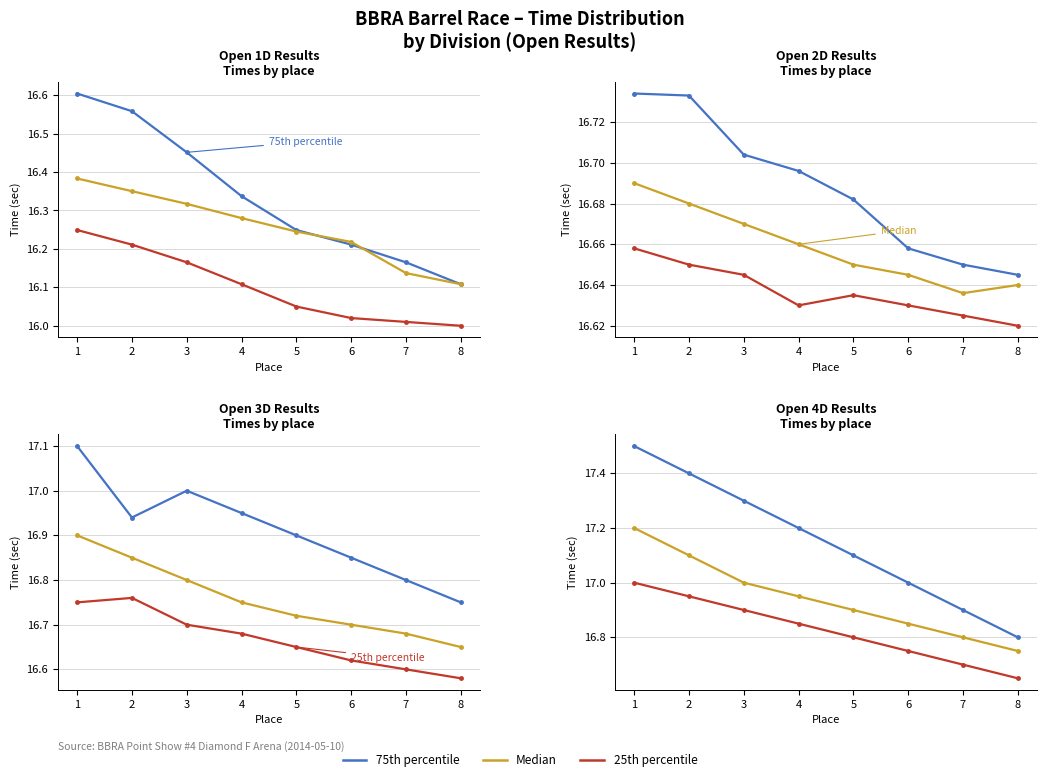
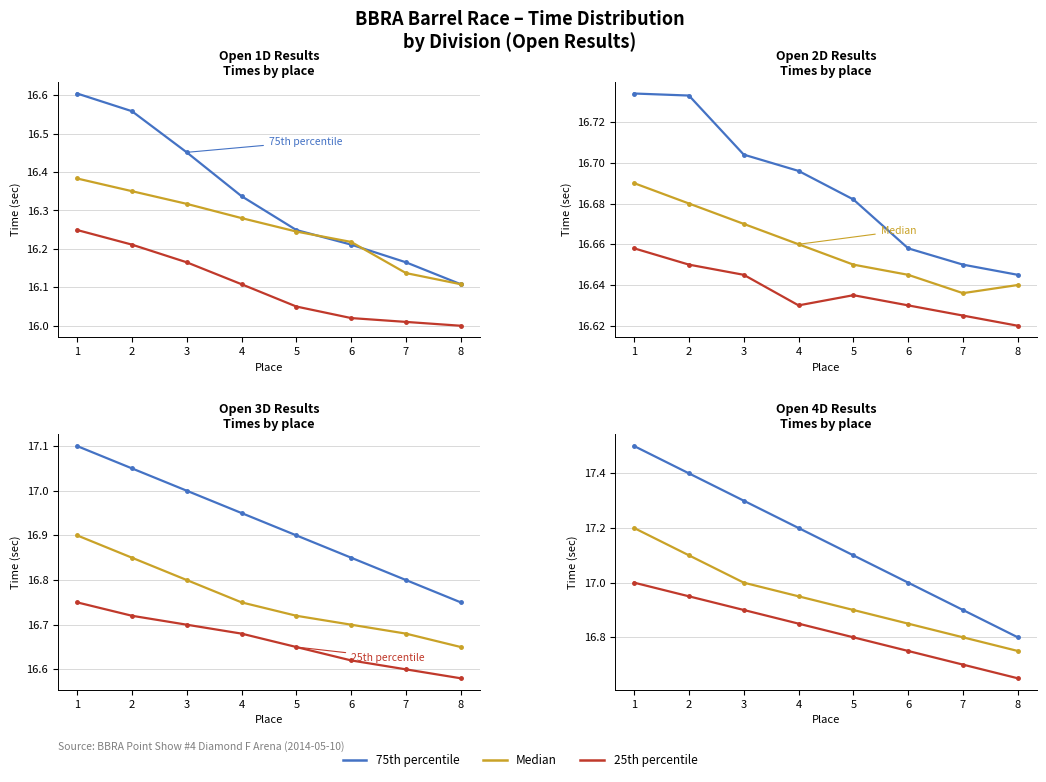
  {
    "Open 1D Results Times by place": {
      "75th percentile": {
        "1": 16.60,
        "2": 16.56,
        "4": 16.34,
        "6": 16.21,
        "7": 16.17
      },
      "Median": {
        "1": 16.38,
        "2": 16.35,
        "3": 16.32,
        "4": 16.28,
        "6": 16.22,
        "7": 16.14
      },
      "25th percentile": {
        "1": 16.25,
        "2": 16.21,
        "3": 16.17,
        "4": 16.11,
        "5": 16.05,
        "6": 16.02,
        "7": 16.01,
        "8": 16.00
      }
    },
    "Open 2D Results Times by place": {
      "75th percentile": {
        "1": 16.734,
        "2": 16.733,
        "3": 16.704,
        "4": 16.696,
        "5": 16.682,
        "6": 16.658,
        "7": 16.650,
        "8": 16.645
      },
      "Median": {
        "1": 16.690,
        "2": 16.680,
        "3": 16.670,
        "4": 16.660,
        "5": 16.650,
        "6": 16.645,
        "7": 16.636,
        "8": 16.640
      },
      "25th percentile": {
        "1": 16.658,
        "2": 16.650,
        "3": 16.645,
        "4": 16.630,
        "5": 16.635,
        "6": 16.630,
        "7": 16.625,
        "8": 16.620
      }
    },
    "Open 3D Results Times by place": {
      "75th percentile": {
        "1": 17.10,
-       "2": 16.94,
+       "2": 17.05,
        "3": 17.00,
        "4": 16.95,
        "5": 16.90,
        "6": 16.85,
        "7": 16.80,
        "8": 16.75
      },
      "Median": {
        "1": 16.90,
        "2": 16.85,
        "3": 16.80,
        "4": 16.75,
        "5": 16.72,
        "6": 16.70,
        "7": 16.68,
        "8": 16.65
      },
      "25th percentile": {
        "1": 16.75,
-       "2": 16.76,
+       "2": 16.72,
        "3": 16.70,
        "4": 16.68,
        "5": 16.65,
        "7": 16.60,
        "8": 16.58
      }
    },
    "Open 4D Results Times by place": {
      "75th percentile": {
        "1": 17.50,
        "2": 17.40,
        "3": 17.30,
        "4": 17.20,
        "5": 17.10,
        "6": 17.00,
        "7": 16.90,
        "8": 16.80
      },
      "Median": {
        "1": 17.20,
        "2": 17.10,
        "3": 17.00,
        "4": 16.95,
        "5": 16.90,
        "6": 16.85,
        "7": 16.80,
        "8": 16.75
      },
      "25th percentile": {
        "1": 17.00,
        "2": 16.95,
        "3": 16.90,
        "4": 16.85,
        "5": 16.80,
        "6": 16.75,
        "7": 16.70,
        "8": 16.65
      }
    }
  }
